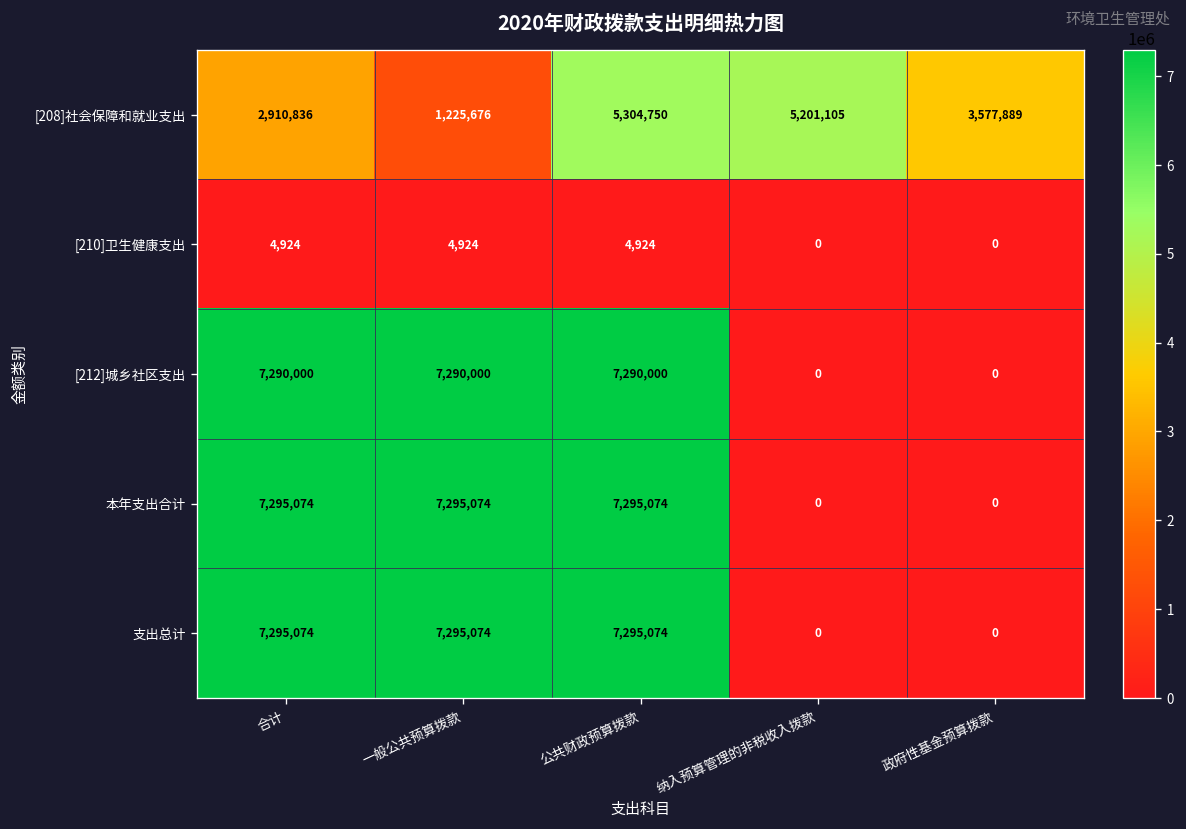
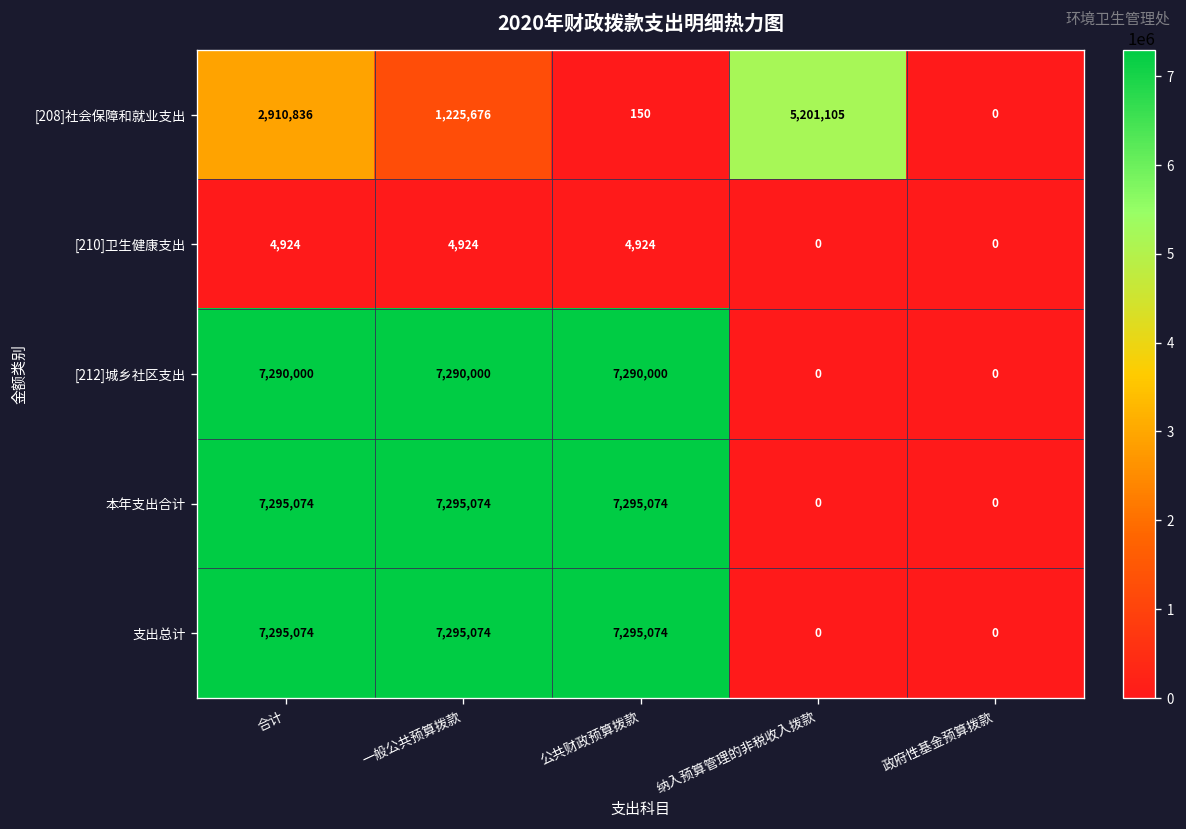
  {
    "[208]社会保障和就业支出": {
      "合计": "2,910,836",
      "一般公共预算拨款": "1,225,676",
-     "公共财政预算拨款": "5,304,750",
+     "公共财政预算拨款": "150",
      "纳入预算管理的非税收入拨款": "5,201,105",
-     "政府性基金预算拨款": "3,577,889"
+     "政府性基金预算拨款": "0"
    },
    "[210]卫生健康支出": {
      "合计": "4,924",
      "一般公共预算拨款": "4,924",
      "公共财政预算拨款": "4,924",
      "纳入预算管理的非税收入拨款": "0",
      "政府性基金预算拨款": "0"
    },
    "[212]城乡社区支出": {
      "合计": "7,290,000",
      "一般公共预算拨款": "7,290,000",
      "公共财政预算拨款": "7,290,000",
      "纳入预算管理的非税收入拨款": "0",
      "政府性基金预算拨款": "0"
    },
    "本年支出合计": {
      "合计": "7,295,074",
      "一般公共预算拨款": "7,295,074",
      "公共财政预算拨款": "7,295,074",
      "纳入预算管理的非税收入拨款": "0",
      "政府性基金预算拨款": "0"
    },
    "支出总计": {
      "合计": "7,295,074",
      "一般公共预算拨款": "7,295,074",
      "公共财政预算拨款": "7,295,074",
      "纳入预算管理的非税收入拨款": "0",
      "政府性基金预算拨款": "0"
    }
  }
